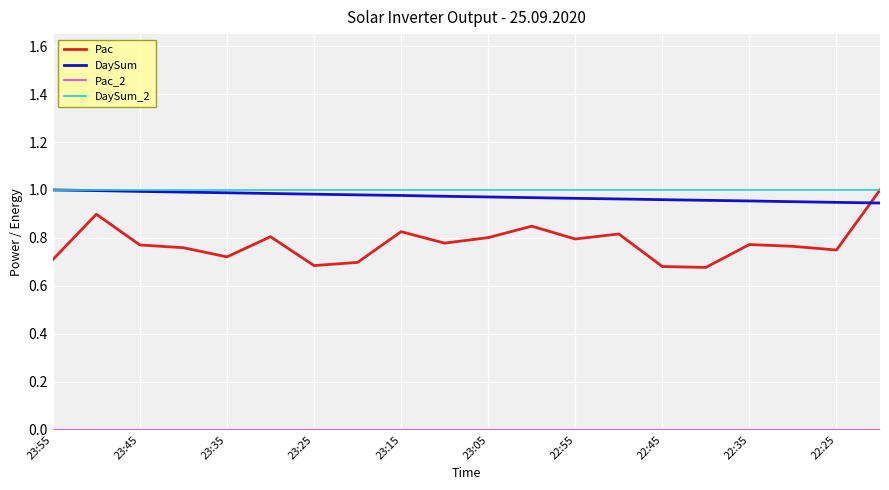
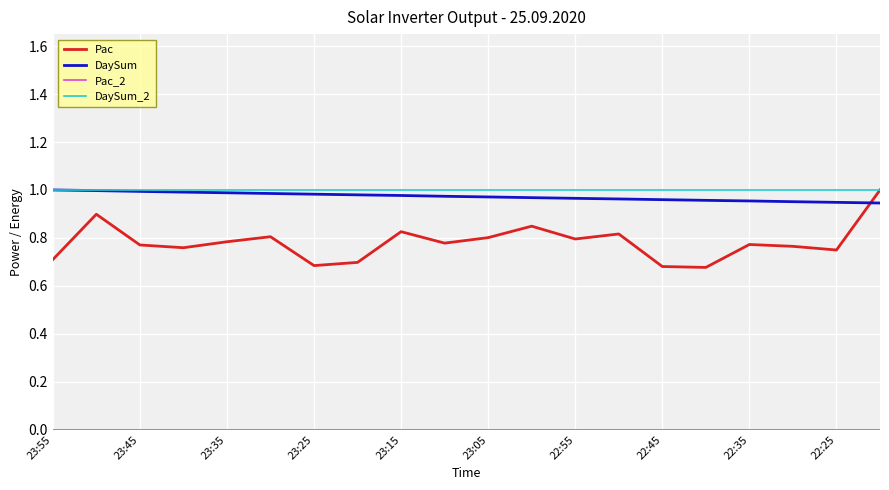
  {
    "Pac": {
      "23:55": 0.71,
      "23:45": 0.77,
-     "23:35": 0.72,
+     "23:35": 0.78,
      "23:25": 0.68,
      "23:15": 0.83,
      "23:05": 0.80,
      "22:55": 0.80,
      "22:45": 0.68,
      "22:35": 0.77,
      "22:25": 0.75
    },
    "DaySum": {
      "23:35": 0.99,
      "23:25": 0.98,
      "23:15": 0.98,
      "23:05": 0.97,
      "22:55": 0.97,
      "22:45": 0.96,
      "22:35": 0.95,
      "22:25": 0.95
    },
    "Pac_2": {
      "23:55": 0.00,
      "23:45": 0.00,
      "23:35": 0.00,
      "23:25": 0.00,
      "23:15": 0.00,
      "23:05": 0.00,
      "22:55": 0.00,
      "22:45": 0.00,
      "22:35": 0.00,
      "22:25": 0.00
    },
    "DaySum_2": {
      "23:35": 1.00,
      "23:25": 1.00,
      "23:15": 1.00,
      "23:05": 1.00,
      "22:55": 1.00,
      "22:45": 1.00,
      "22:35": 1.00,
      "22:25": 1.00
    }
  }
